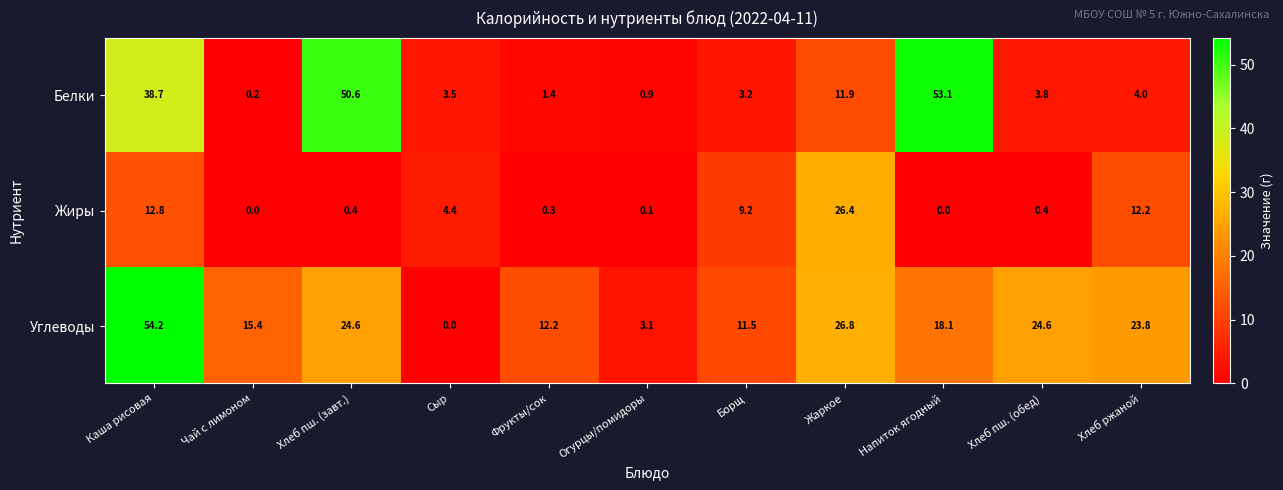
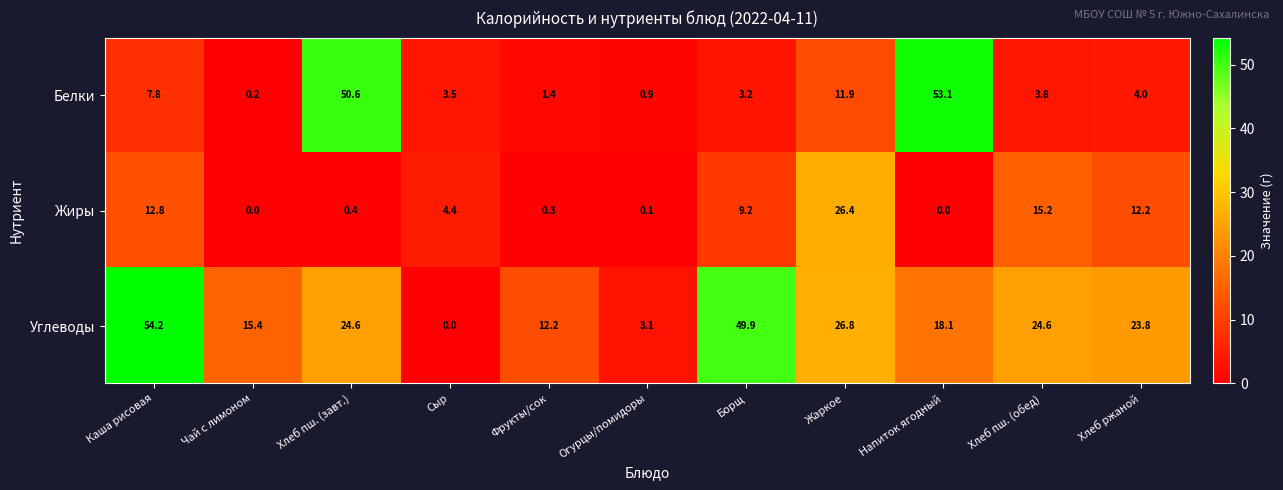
  {
    "Белки": {
-     "Каша рисовая": 38.7,
+     "Каша рисовая": 7.8,
      "Чай с лимоном": 0.2,
      "Хлеб пш. (завт.)": 50.6,
      "Сыр": 3.5,
      "Фрукты/сок": 1.4,
      "Огурцы/помидоры": 0.9,
      "Борщ": 3.2,
      "Жаркое": 11.9,
      "Напиток ягодный": 53.1,
      "Хлеб пш. (обед)": 3.8,
      "Хлеб ржаной": 4.0
    },
    "Жиры": {
      "Каша рисовая": 12.8,
      "Чай с лимоном": 0.0,
      "Хлеб пш. (завт.)": 0.4,
      "Сыр": 4.4,
      "Фрукты/сок": 0.3,
      "Огурцы/помидоры": 0.1,
      "Борщ": 9.2,
      "Жаркое": 26.4,
      "Напиток ягодный": 0.0,
-     "Хлеб пш. (обед)": 0.4,
+     "Хлеб пш. (обед)": 15.2,
      "Хлеб ржаной": 12.2
    },
    "Углеводы": {
      "Каша рисовая": 54.2,
      "Чай с лимоном": 15.4,
      "Хлеб пш. (завт.)": 24.6,
      "Сыр": 0.0,
      "Фрукты/сок": 12.2,
      "Огурцы/помидоры": 3.1,
-     "Борщ": 11.5,
+     "Борщ": 49.9,
      "Жаркое": 26.8,
      "Напиток ягодный": 18.1,
      "Хлеб пш. (обед)": 24.6,
      "Хлеб ржаной": 23.8
    }
  }
